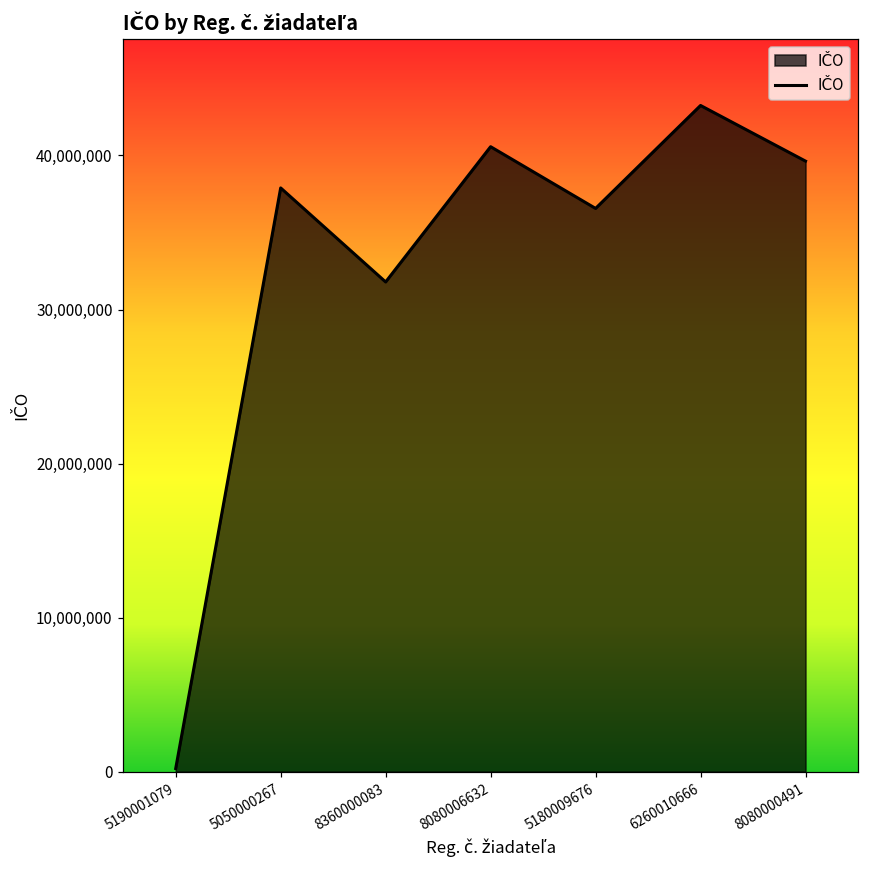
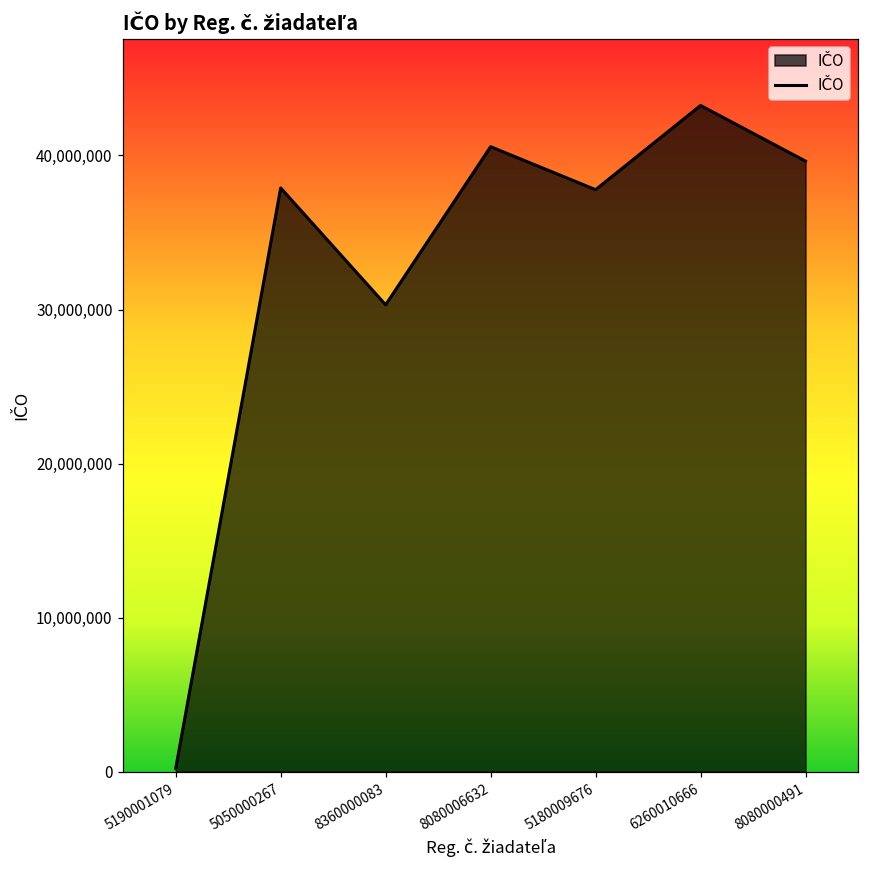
  {
    "5190001079": "200,000",
    "5050000267": "37,900,000",
-   "8360000083": "31,800,000",
+   "8360000083": "30,300,000",
    "8080006632": "40,600,000",
-   "5180009676": "36,600,000",
+   "5180009676": "37,800,000",
    "6260010666": "43,200,000",
    "8080000491": "39,600,000"
  }
